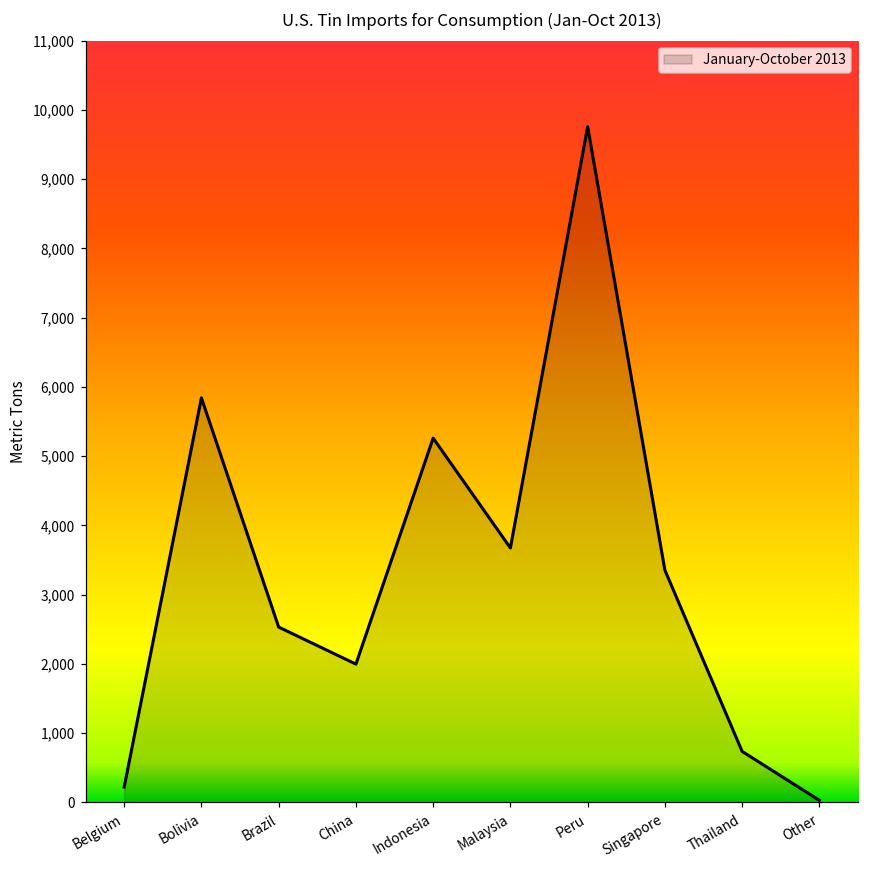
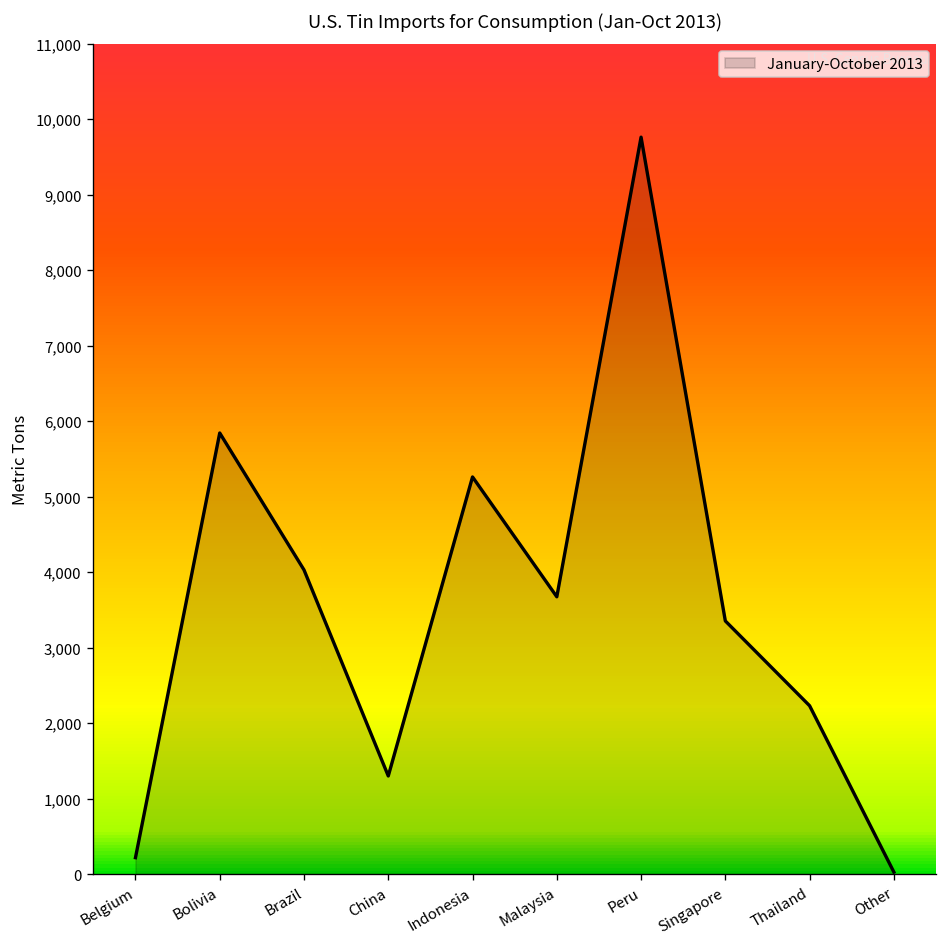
  {
    "Belgium": "200",
    "Bolivia": "5,800",
-   "Brazil": "2,500",
-   "China": "2,000",
+   "Brazil": "4,000",
+   "China": "1,300",
    "Indonesia": "5,300",
    "Malaysia": "3,700",
    "Peru": "9,800",
    "Singapore": "3,400",
-   "Thailand": "700",
+   "Thailand": "2,200",
    "Other": "0"
  }
